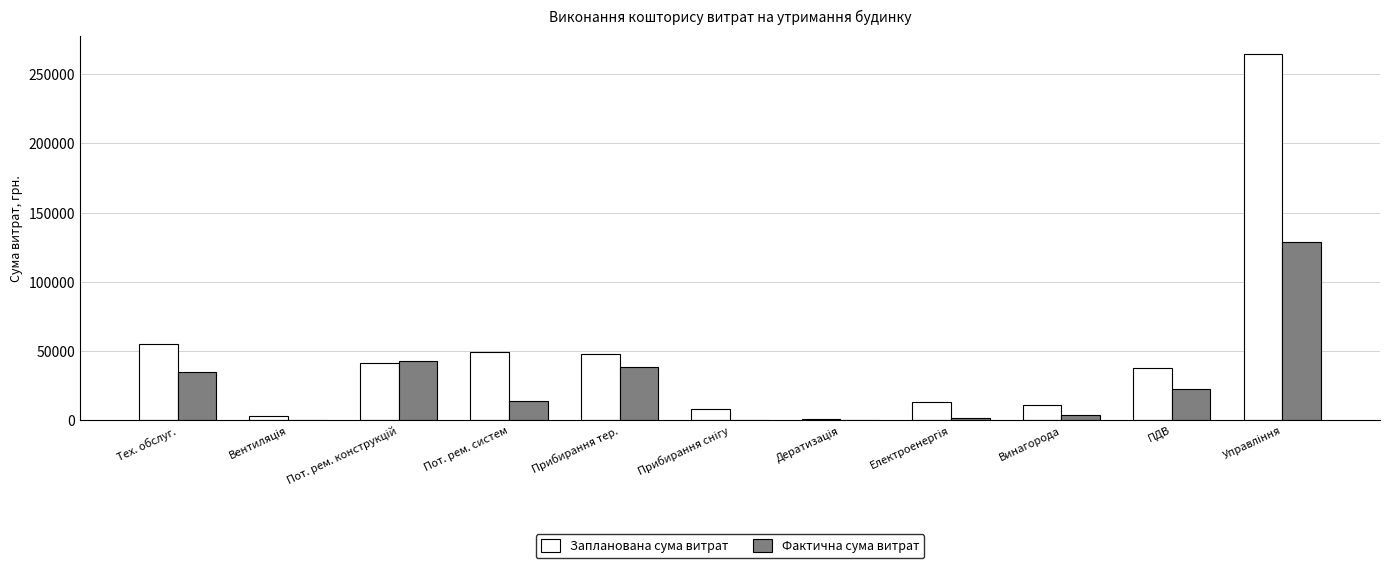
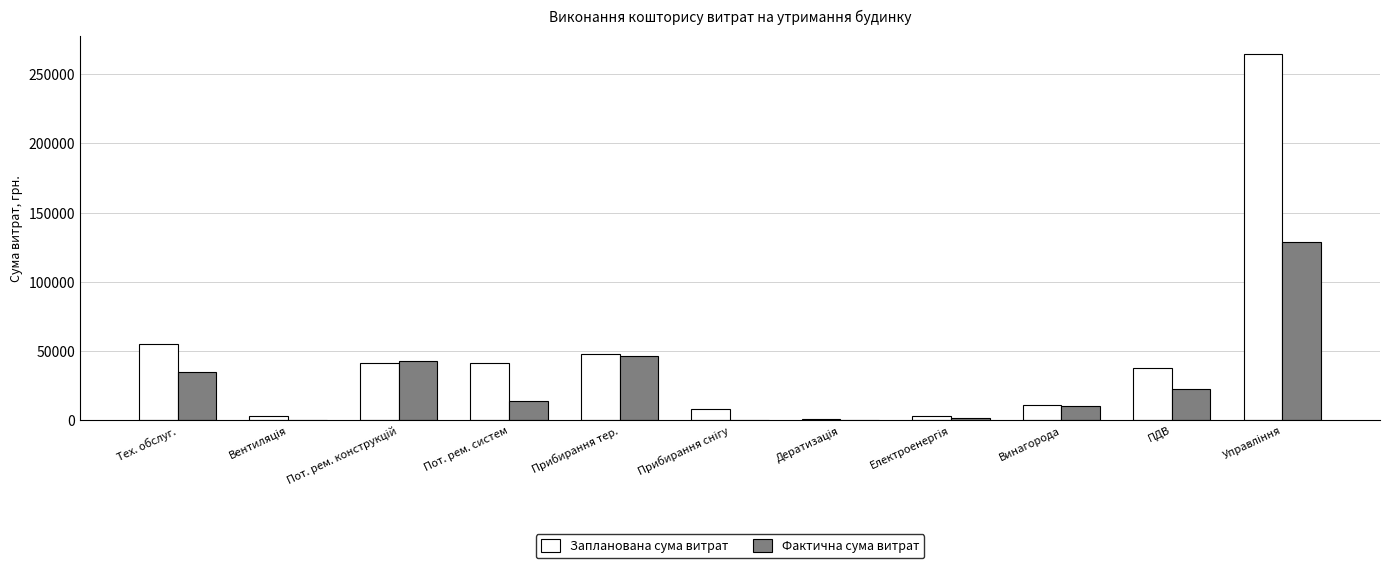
  {
    "Запланована сума витрат": {
      "Тех. обслуг.": 55000,
      "Вентиляція": 3000,
      "Пот. рем. конструкцій": 41000,
-     "Пот. рем. систем": 49000,
+     "Пот. рем. систем": 41000,
      "Прибирання тер.": 48000,
      "Прибирання снігу": 8000,
-     "Електроенергія": 13000,
+     "Електроенергія": 3000,
      "Винагорода": 11000,
      "ПДВ": 38000,
      "Управління": 265000
    },
    "Фактична сума витрат": {
      "Тех. обслуг.": 35000,
      "Вентиляція": 0,
      "Пот. рем. конструкцій": 43000,
      "Пот. рем. систем": 14000,
-     "Прибирання тер.": 38000,
+     "Прибирання тер.": 46000,
      "Прибирання снігу": 0,
-     "Винагорода": 4000,
+     "Винагорода": 10000,
      "ПДВ": 22000,
      "Управління": 129000
    }
  }
